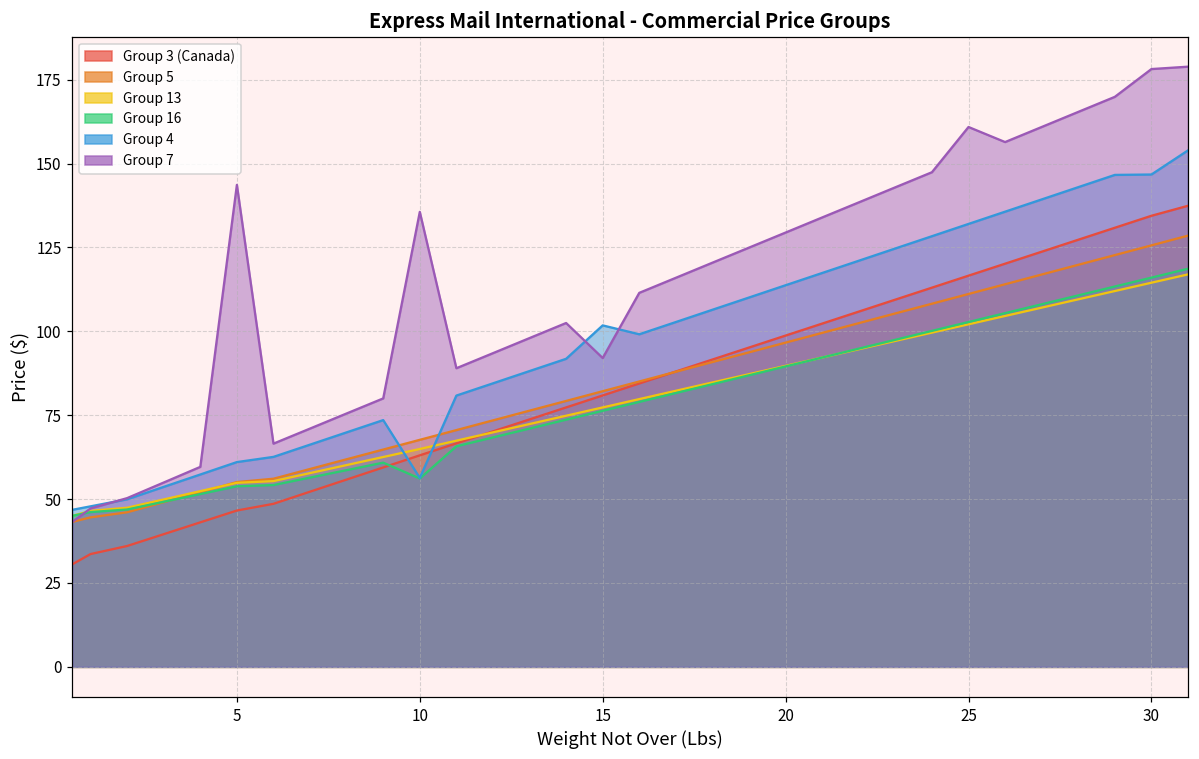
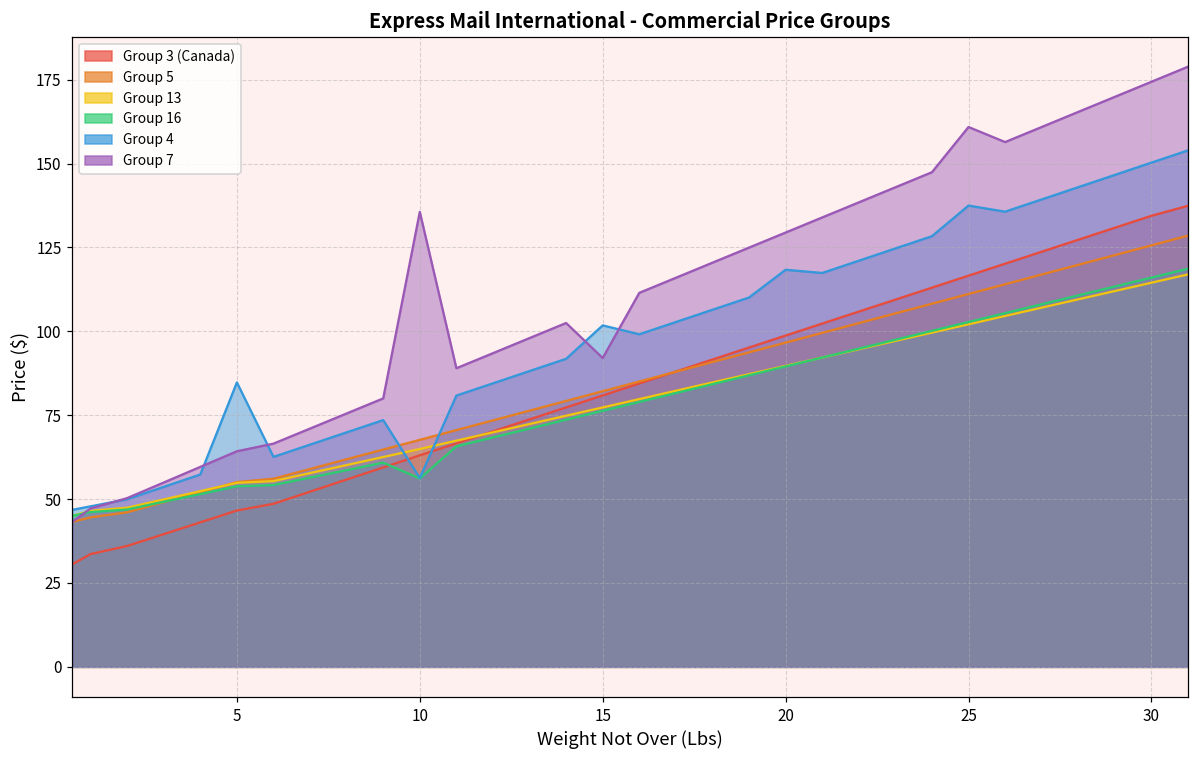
  {
    "Group 16": {
      "5": 54,
      "15": 76,
      "30": 116
    },
    "Group 4": {
-     "5": 61,
+     "5": 85,
      "15": 102,
-     "20": 114,
-     "25": 132,
-     "30": 147
+     "20": 118,
+     "25": 137,
+     "30": 150
    },
    "Group 7": {
-     "5": 144,
+     "5": 64,
      "10": 136,
      "15": 92,
      "20": 129,
      "25": 161,
-     "30": 178
+     "30": 174
    }
  }
